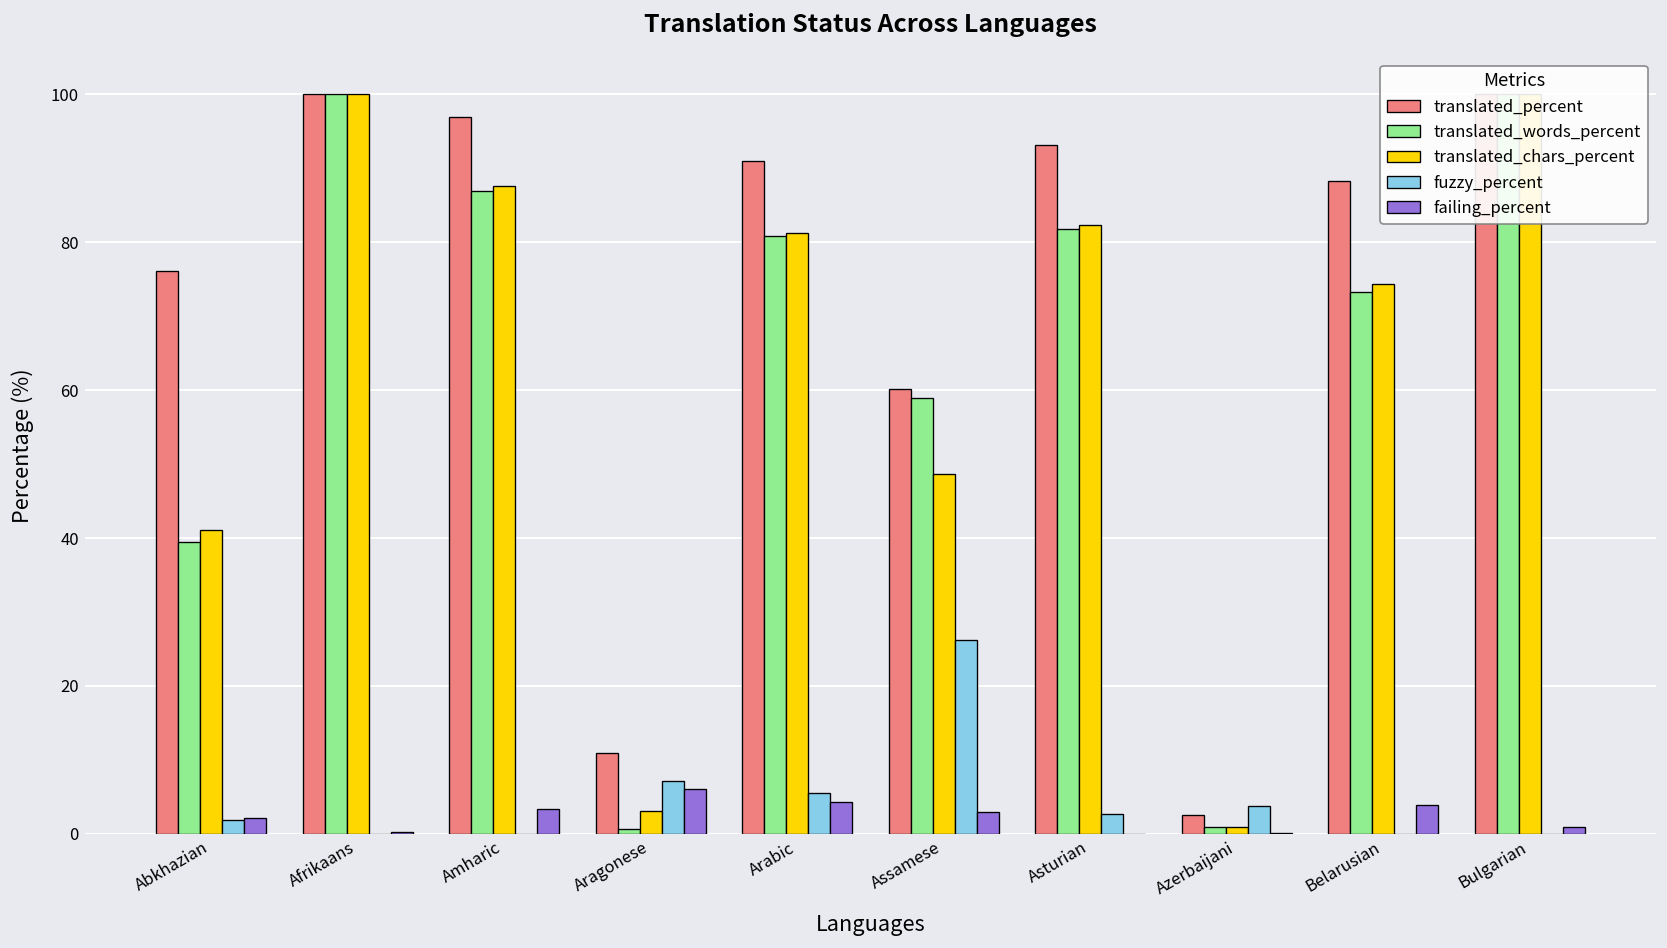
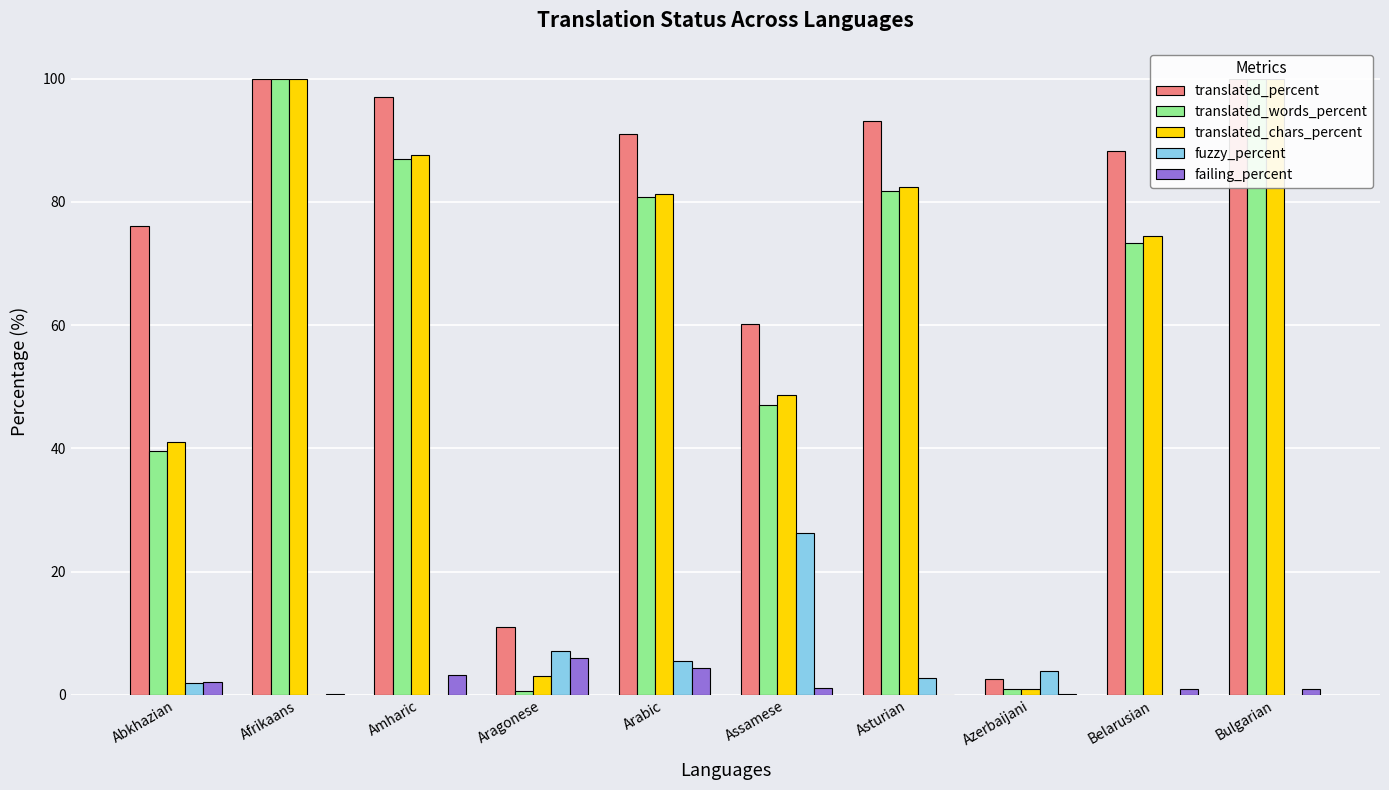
  {
    "translated_percent": {
      "Abkhazian": 76,
      "Afrikaans": 100,
      "Amharic": 97,
      "Aragonese": 11,
      "Arabic": 91,
      "Assamese": 60,
      "Asturian": 93,
      "Azerbaijani": 3,
      "Belarusian": 88
    },
    "translated_words_percent": {
      "Abkhazian": 40,
      "Afrikaans": 100,
      "Amharic": 87,
      "Aragonese": 1,
      "Arabic": 81,
-     "Assamese": 59,
+     "Assamese": 47,
      "Asturian": 82,
      "Azerbaijani": 1,
      "Belarusian": 73
    },
    "translated_chars_percent": {
      "Abkhazian": 41,
      "Afrikaans": 100,
      "Amharic": 88,
      "Aragonese": 3,
      "Arabic": 81,
      "Assamese": 49,
      "Asturian": 82,
      "Azerbaijani": 1,
      "Belarusian": 74
    },
    "fuzzy_percent": {
      "Abkhazian": 2,
      "Afrikaans": 0,
      "Amharic": 0,
      "Aragonese": 7,
      "Arabic": 6,
      "Assamese": 26,
      "Asturian": 3,
      "Azerbaijani": 4,
      "Belarusian": 0,
      "Bulgarian": 0
    },
    "failing_percent": {
      "Abkhazian": 2,
      "Amharic": 3,
      "Aragonese": 6,
      "Arabic": 4,
-     "Assamese": 3,
+     "Assamese": 1,
      "Asturian": 0,
-     "Belarusian": 4,
+     "Belarusian": 1,
      "Bulgarian": 1
    }
  }
